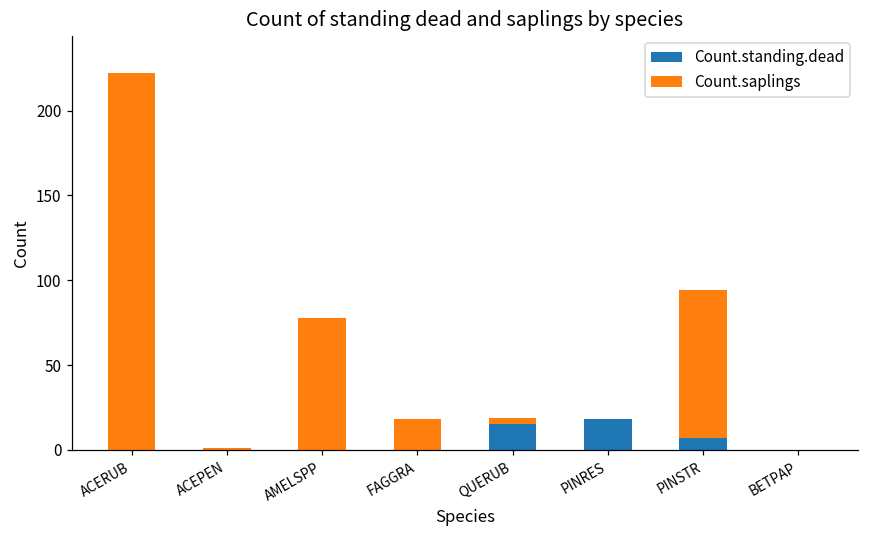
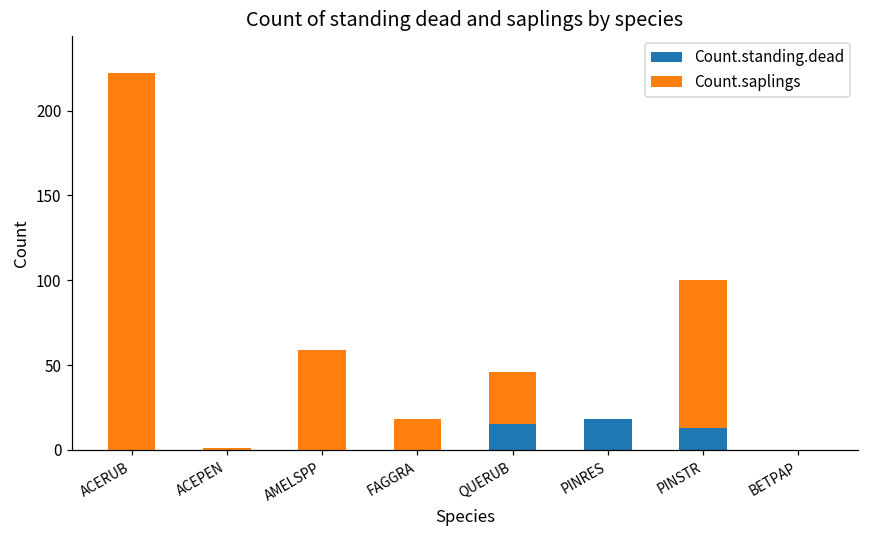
  {
    "Count.standing.dead": {
      "ACERUB": 0,
      "ACEPEN": 0,
      "AMELSPP": 0,
      "FAGGRA": 0,
      "QUERUB": 15,
      "PINRES": 18,
-     "PINSTR": 7,
+     "PINSTR": 13,
      "BETPAP": 0
    },
    "Count.saplings": {
      "ACERUB": 222,
-     "AMELSPP": 78,
+     "AMELSPP": 59,
      "FAGGRA": 18,
-     "QUERUB": 4,
+     "QUERUB": 31,
      "PINRES": 0,
      "PINSTR": 87,
      "BETPAP": 0
    }
  }
